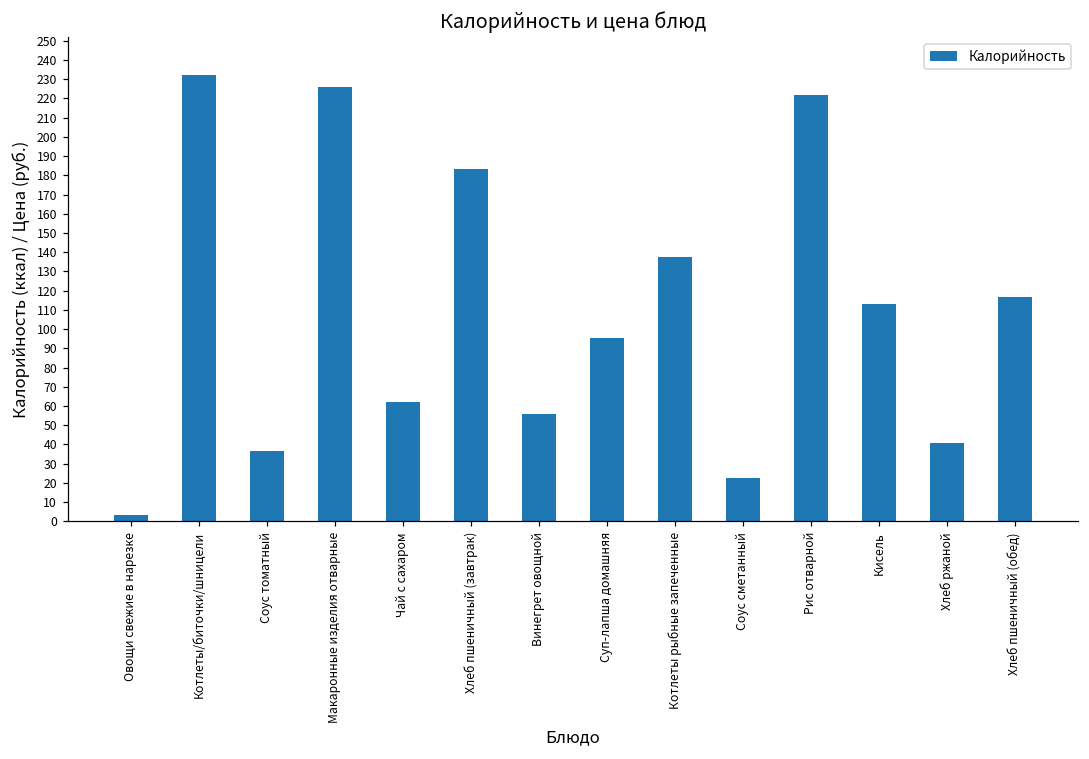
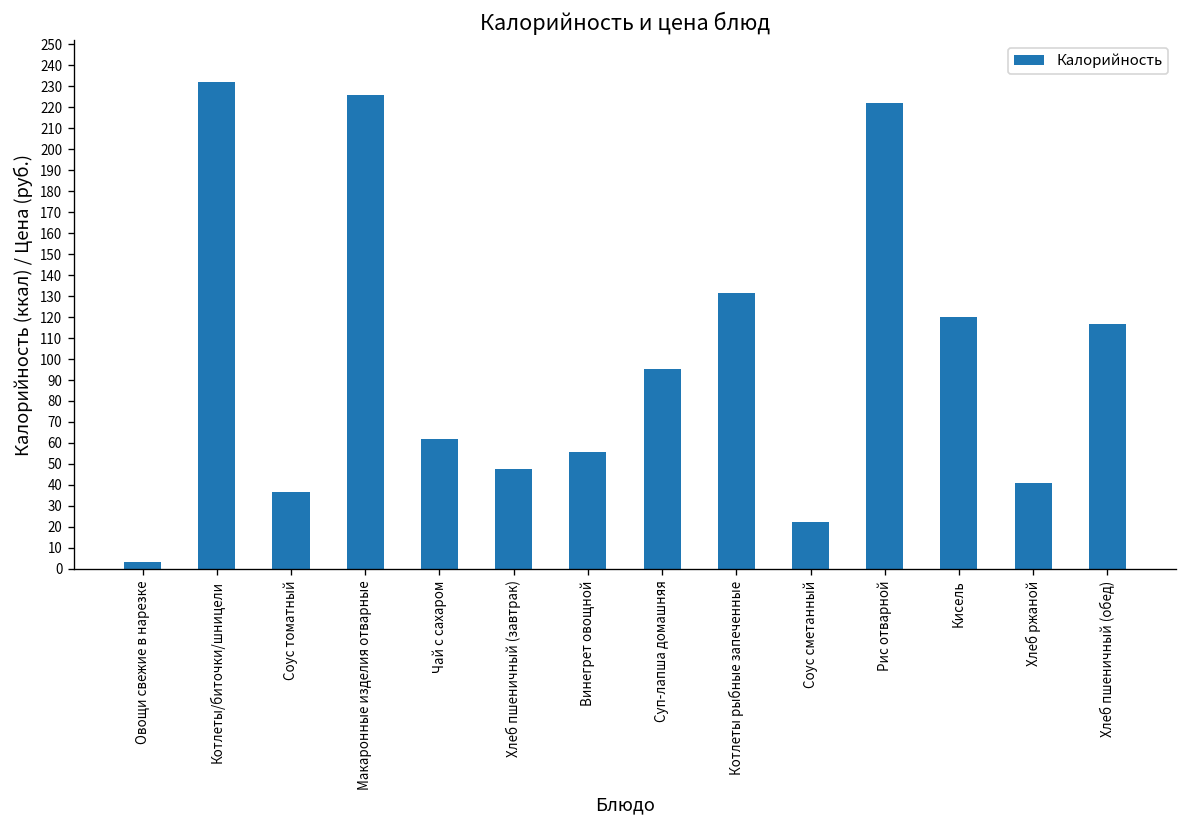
  {
    "Овощи свежие в нарезке": 3,
    "Котлеты/биточки/шницели": 232,
    "Соус томатный": 37,
    "Макаронные изделия отварные": 226,
    "Чай с сахаром": 62,
-   "Хлеб пшеничный (завтрак)": 183,
+   "Хлеб пшеничный (завтрак)": 47,
    "Винегрет овощной": 56,
    "Суп-лапша домашняя": 95,
-   "Котлеты рыбные запеченные": 137,
+   "Котлеты рыбные запеченные": 132,
    "Соус сметанный": 22,
    "Рис отварной": 222,
-   "Кисель": 113,
+   "Кисель": 120,
    "Хлеб ржаной": 41,
    "Хлеб пшеничный (обед)": 117
  }
